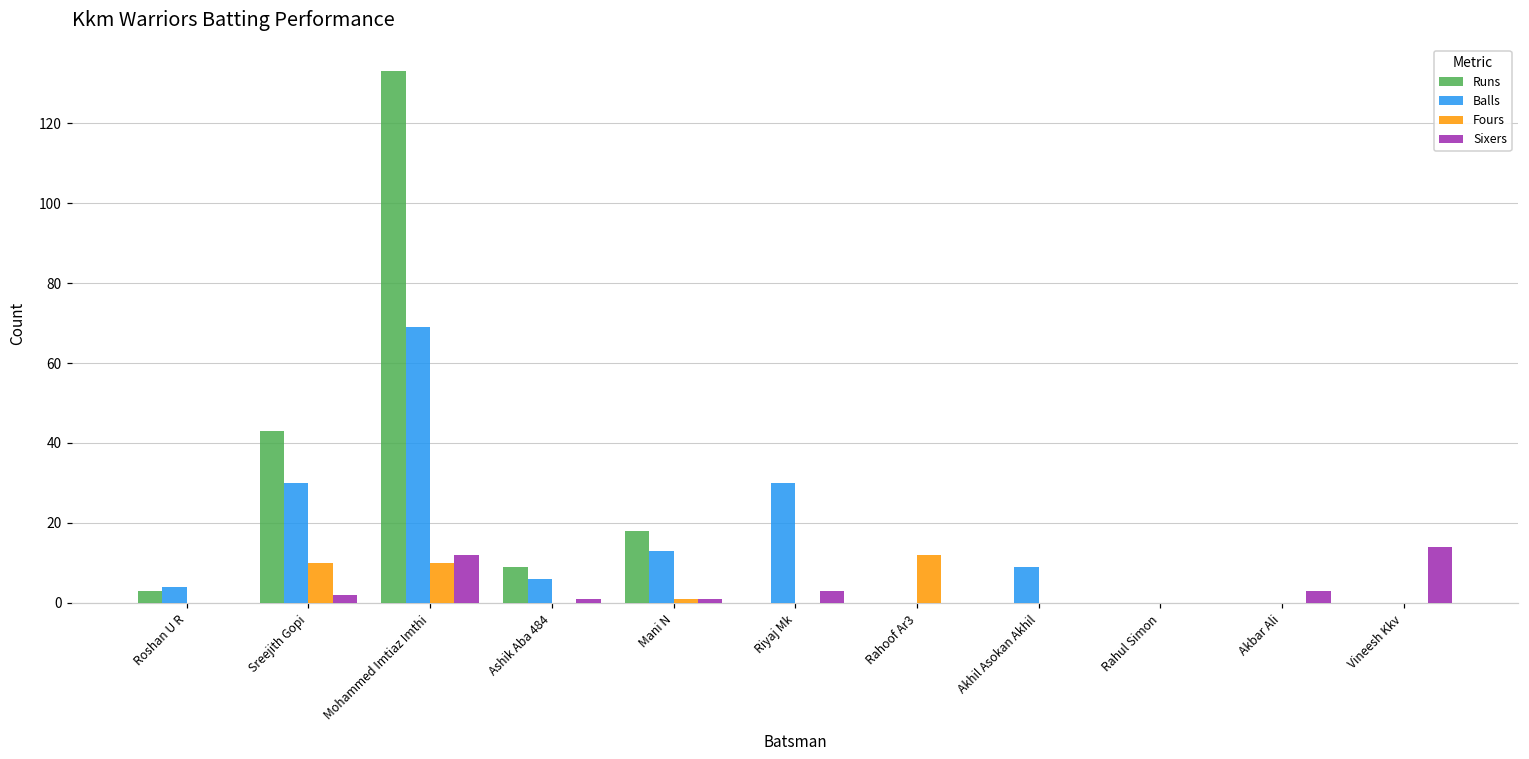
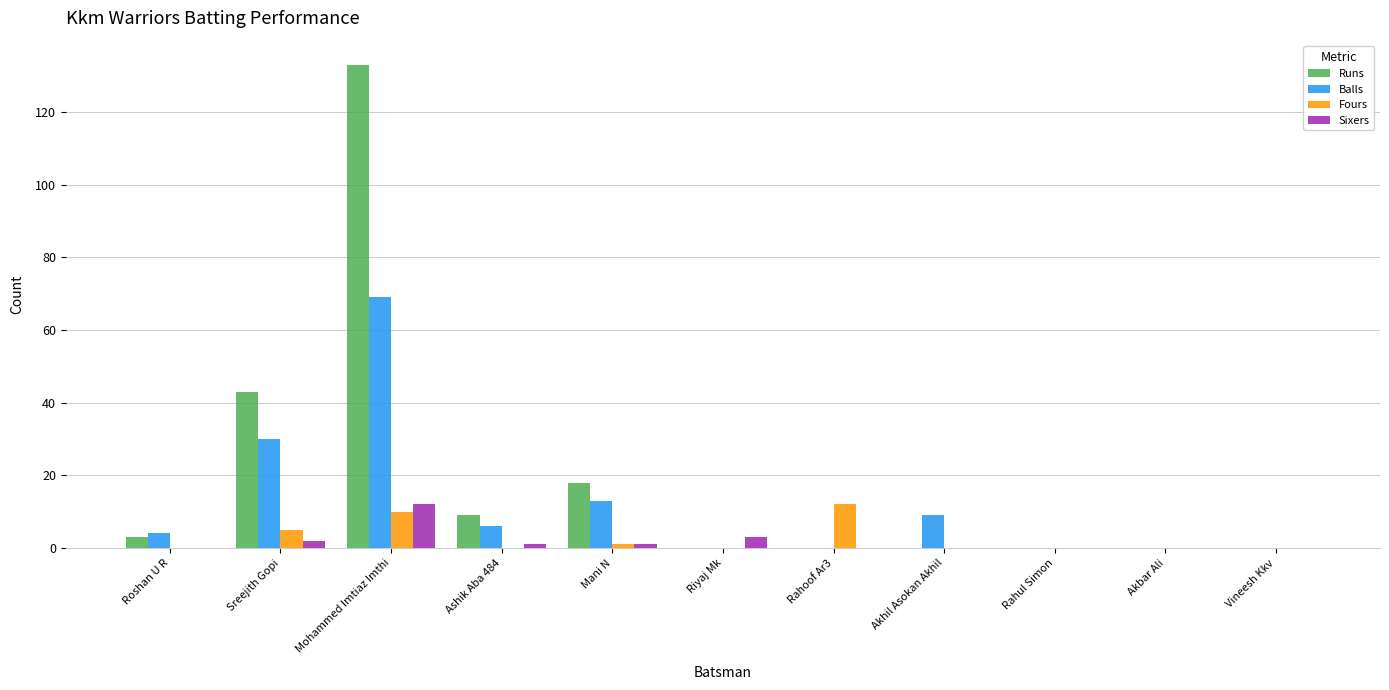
  {
    "Runs": {
      "Roshan U R": 3,
      "Sreejith Gopi": 43,
      "Mohammed Imtiaz Imthi": 133,
      "Ashik Aba 484": 9,
      "Mani N": 18,
      "Riyaj Mk": 0,
      "Rahoof Ar3": 0,
      "Akhil Asokan Akhil": 0,
      "Rahul Simon": 0,
      "Akbar Ali": 0,
      "Vineesh Kkv": 0
    },
    "Balls": {
      "Roshan U R": 4,
      "Sreejith Gopi": 30,
      "Mohammed Imtiaz Imthi": 69,
      "Ashik Aba 484": 6,
      "Mani N": 13,
-     "Riyaj Mk": 30,
+     "Riyaj Mk": 0,
      "Rahoof Ar3": 0,
      "Akhil Asokan Akhil": 9,
      "Rahul Simon": 0,
      "Akbar Ali": 0,
      "Vineesh Kkv": 0
    },
    "Fours": {
      "Roshan U R": 0,
-     "Sreejith Gopi": 10,
+     "Sreejith Gopi": 5,
      "Mohammed Imtiaz Imthi": 10,
      "Ashik Aba 484": 0,
      "Mani N": 1,
      "Riyaj Mk": 0,
      "Rahoof Ar3": 12,
      "Akhil Asokan Akhil": 0,
      "Rahul Simon": 0,
      "Akbar Ali": 0,
      "Vineesh Kkv": 0
    },
    "Sixers": {
      "Roshan U R": 0,
      "Sreejith Gopi": 2,
      "Mohammed Imtiaz Imthi": 12,
      "Ashik Aba 484": 1,
      "Mani N": 1,
      "Riyaj Mk": 3,
      "Rahoof Ar3": 0,
      "Akhil Asokan Akhil": 0,
      "Rahul Simon": 0,
-     "Akbar Ali": 3,
-     "Vineesh Kkv": 14
+     "Akbar Ali": 0,
+     "Vineesh Kkv": 0
    }
  }
